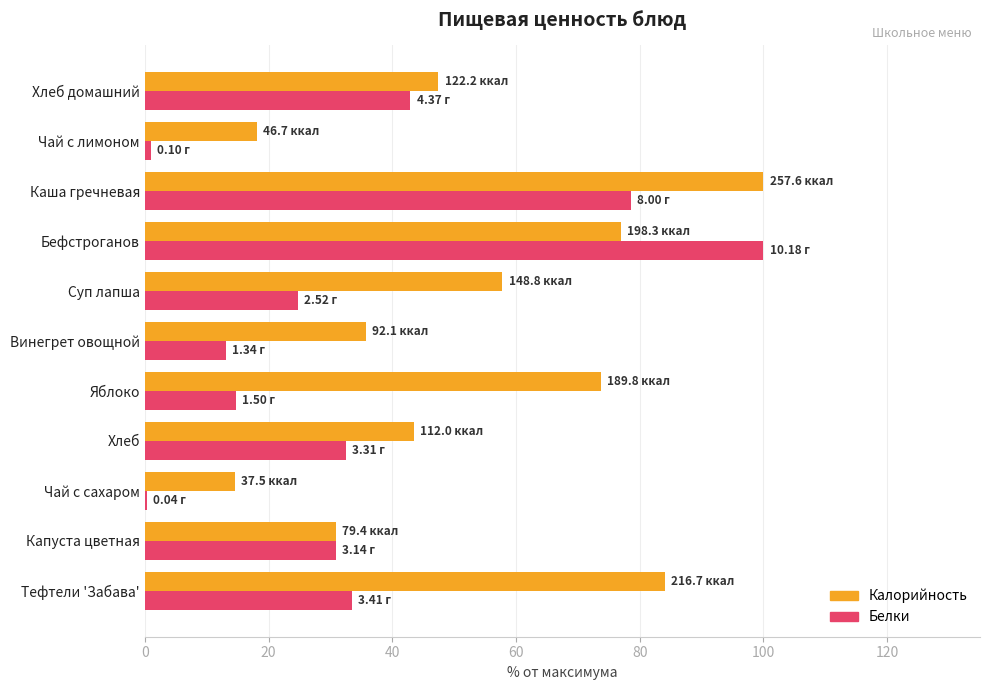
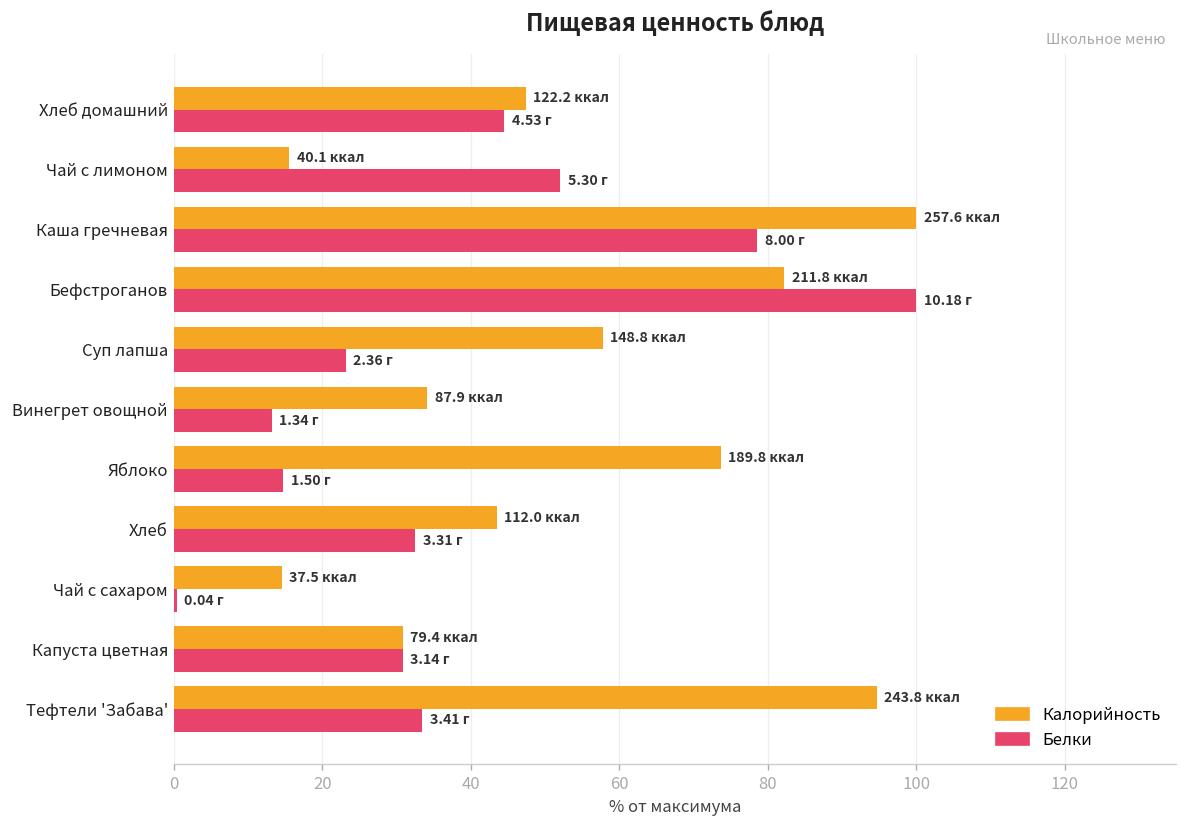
  {
    "Калорийность": {
-     "Чай с лимоном": 46.7,
-     "Бефстроганов": 198.3,
-     "Винегрет овощной": 92.1,
-     "Тефтели 'Забава'": 216.7
+     "Чай с лимоном": 40.1,
+     "Бефстроганов": 211.8,
+     "Винегрет овощной": 87.9,
+     "Тефтели 'Забава'": 243.8
    },
    "Белки": {
-     "Хлеб домашний": 4.37,
-     "Чай с лимоном": 0.10,
-     "Суп лапша": 2.52
+     "Хлеб домашний": 4.53,
+     "Чай с лимоном": 5.30,
+     "Суп лапша": 2.36
    }
  }
